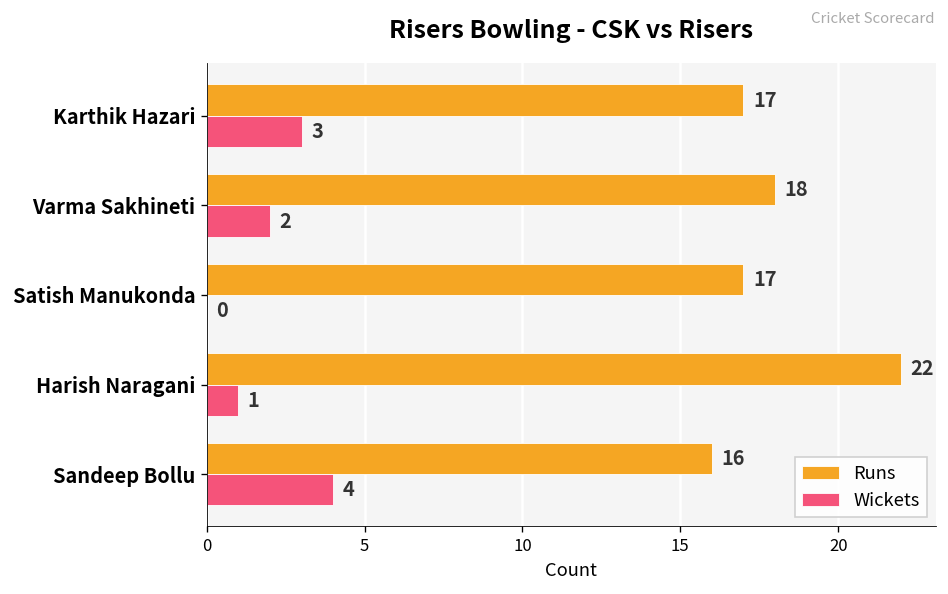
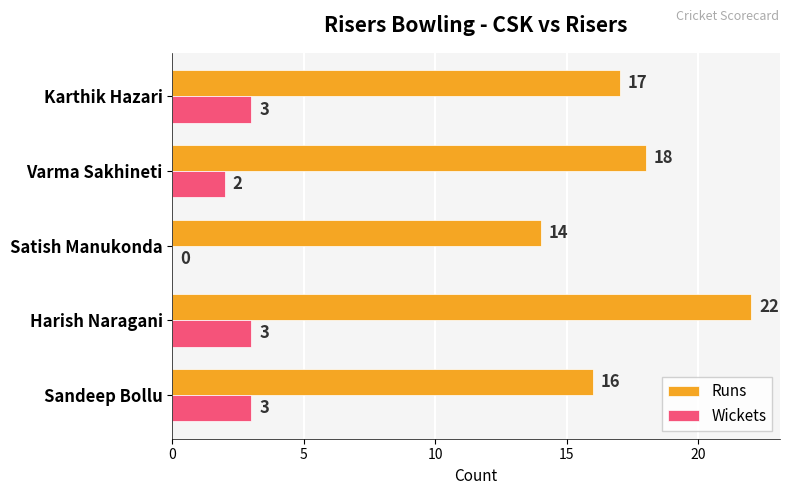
  {
    "Runs": {
      "Karthik Hazari": 17,
      "Varma Sakhineti": 18,
-     "Satish Manukonda": 17,
+     "Satish Manukonda": 14,
      "Harish Naragani": 22,
      "Sandeep Bollu": 16
    },
    "Wickets": {
      "Karthik Hazari": 3,
      "Varma Sakhineti": 2,
      "Satish Manukonda": 0,
-     "Harish Naragani": 1,
-     "Sandeep Bollu": 4
+     "Harish Naragani": 3,
+     "Sandeep Bollu": 3
    }
  }
